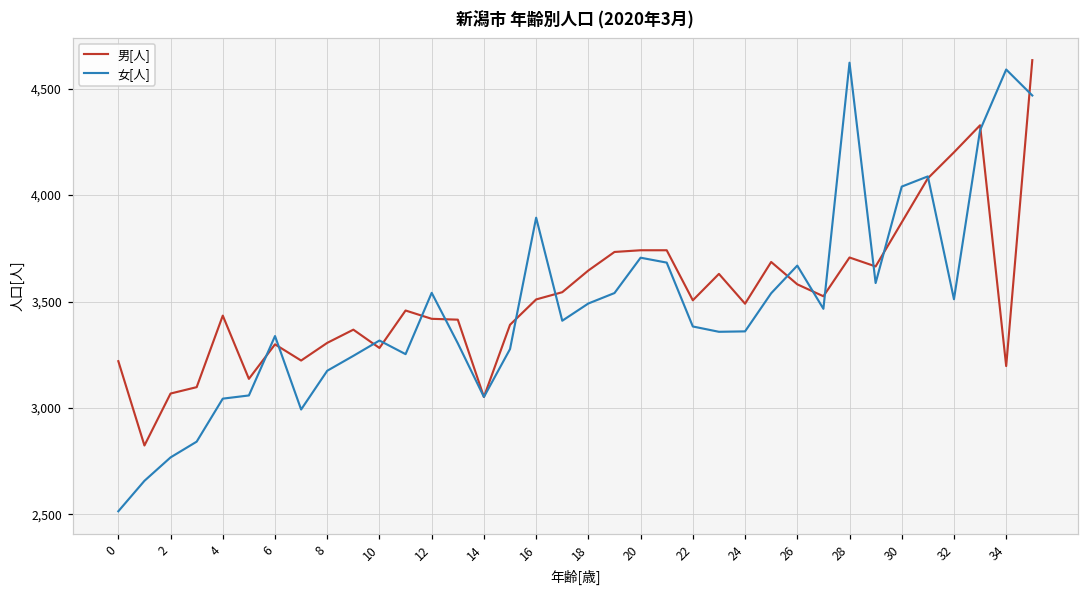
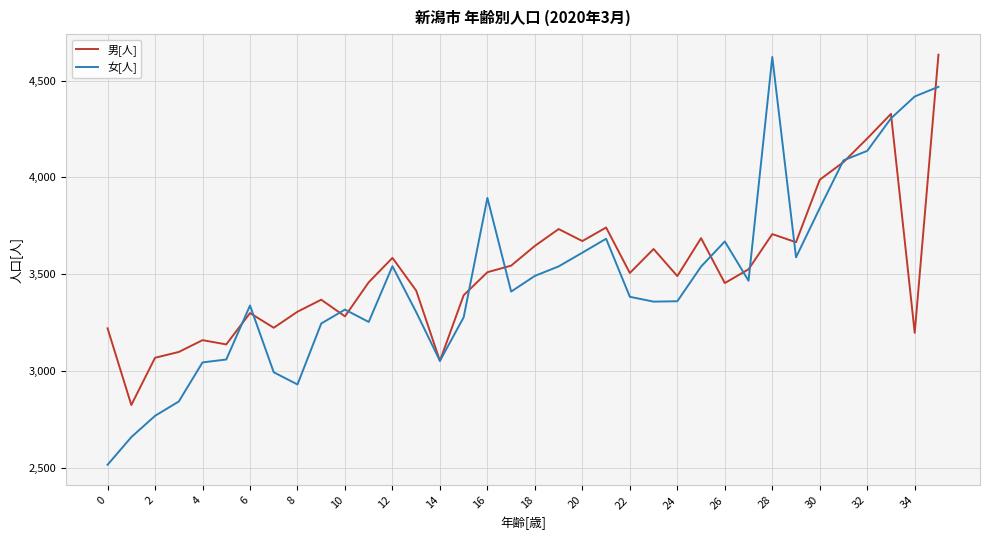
  {
    "男[人]": {
      "0": "3,220",
      "2": "3,070",
-     "4": "3,430",
+     "4": "3,160",
      "6": "3,300",
      "8": "3,310",
      "10": "3,280",
-     "12": "3,420",
+     "12": "3,580",
      "16": "3,510",
      "18": "3,650",
-     "20": "3,740",
+     "20": "3,670",
      "22": "3,510",
      "24": "3,490",
-     "26": "3,580",
+     "26": "3,450",
      "28": "3,710",
-     "30": "3,870",
+     "30": "3,990",
      "32": "4,200",
      "34": "3,200"
    },
    "女[人]": {
      "0": "2,520",
      "2": "2,770",
      "4": "3,040",
      "6": "3,340",
-     "8": "3,180",
+     "8": "2,930",
      "10": "3,320",
      "12": "3,540",
      "16": "3,890",
      "18": "3,490",
-     "20": "3,710",
+     "20": "3,610",
      "22": "3,380",
      "24": "3,360",
      "26": "3,670",
      "28": "4,620",
-     "30": "4,040",
-     "32": "3,510",
-     "34": "4,590"
+     "30": "3,840",
+     "32": "4,140",
+     "34": "4,420"
    }
  }
